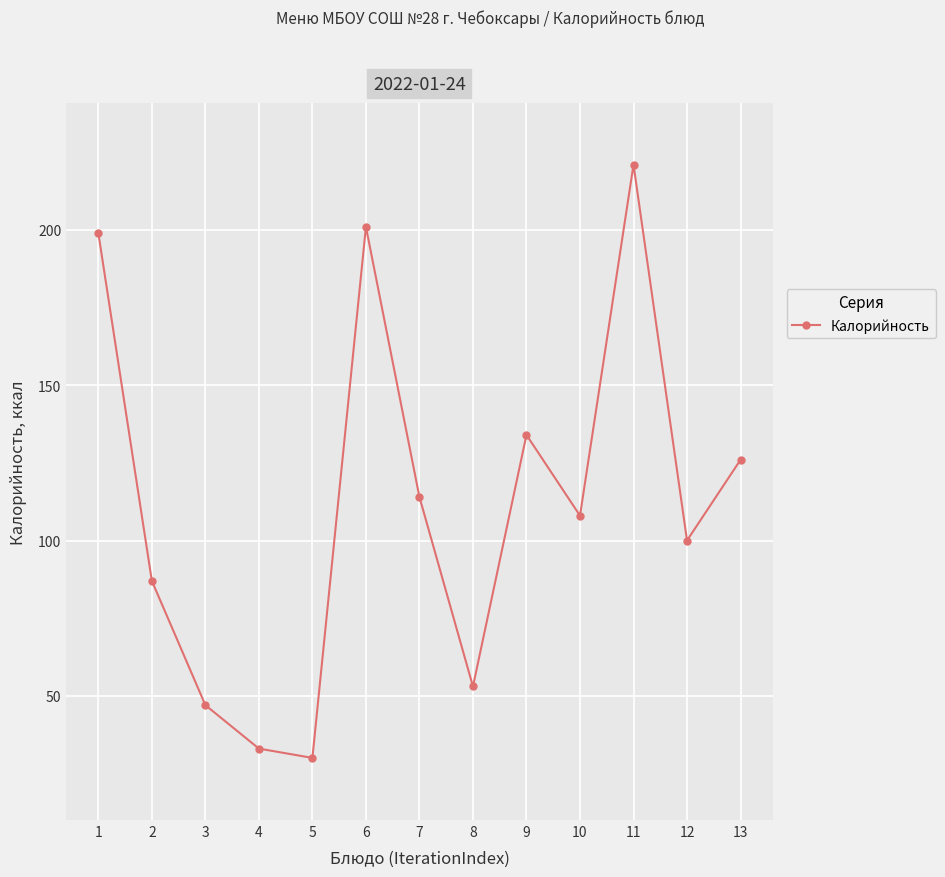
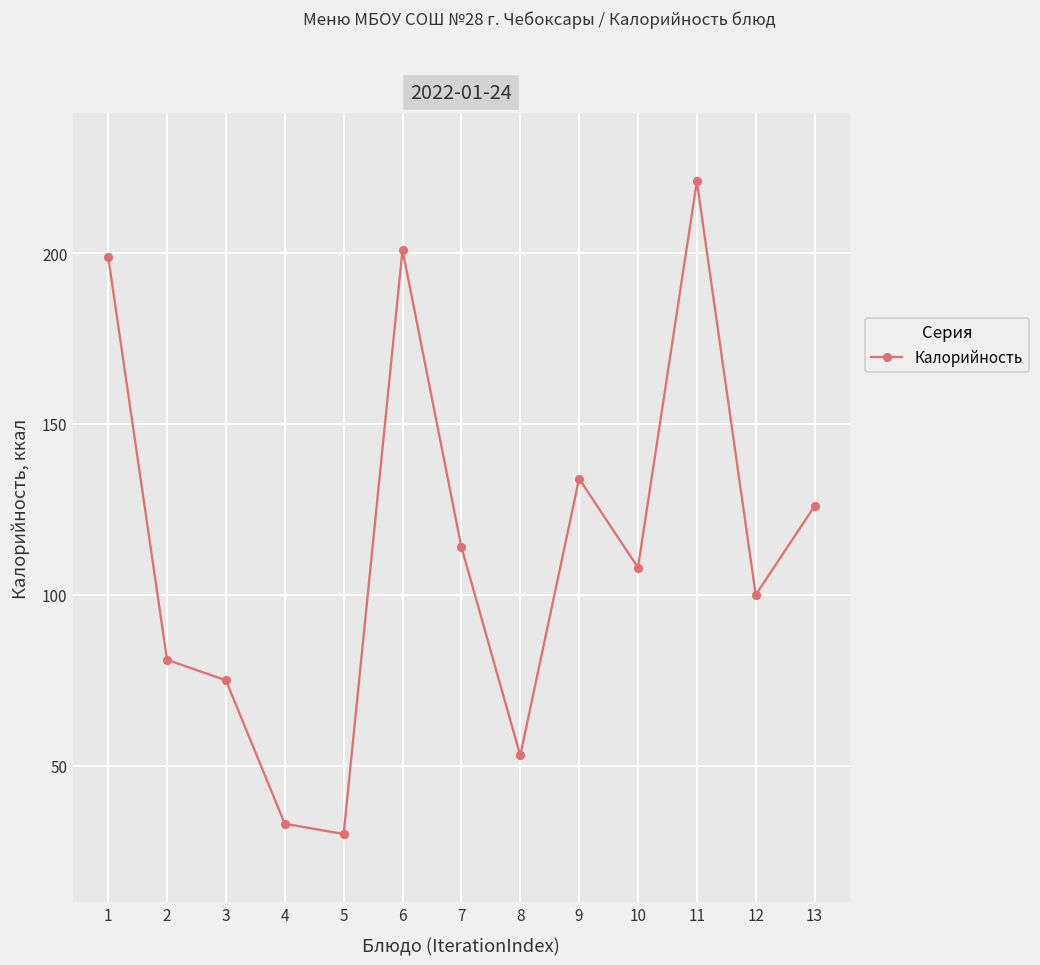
  {
    "1": 199,
-   "2": 87,
-   "3": 47,
+   "2": 81,
+   "3": 75,
    "4": 33,
    "5": 30,
    "6": 201,
    "7": 114,
    "8": 53,
    "9": 134,
    "10": 108,
    "11": 221,
    "12": 100,
    "13": 126
  }
